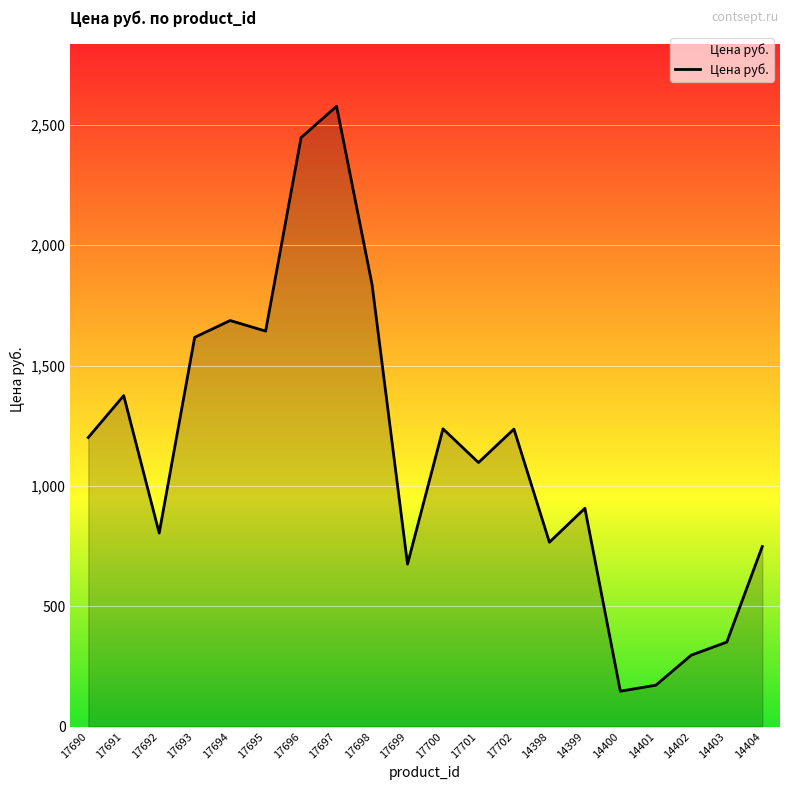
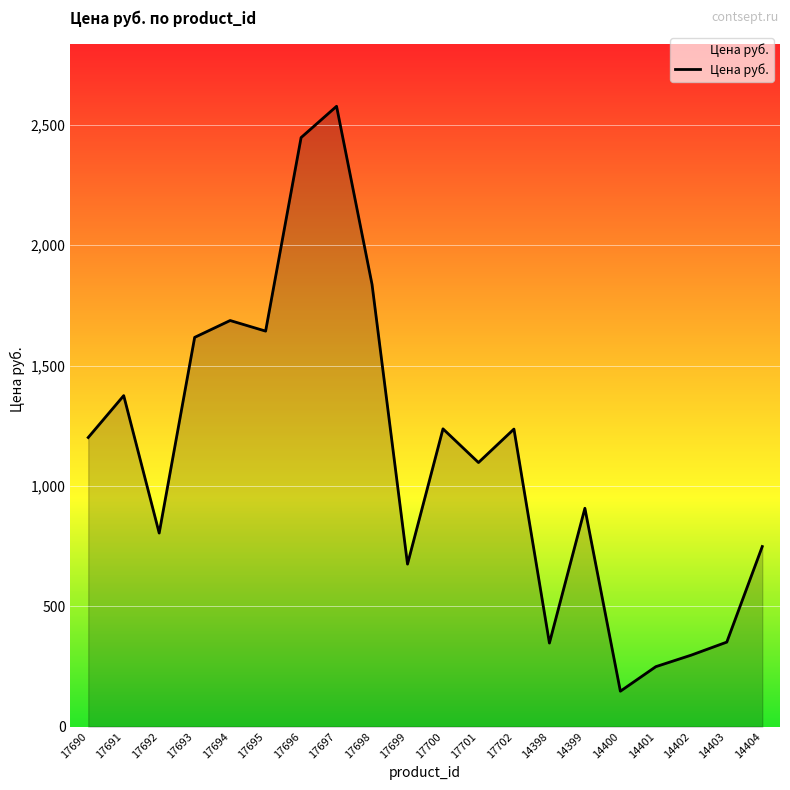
  {
    "17690": "1,200",
    "17691": "1,380",
    "17692": "800",
    "17693": "1,620",
    "17694": "1,690",
    "17695": "1,640",
    "17696": "2,450",
    "17697": "2,580",
    "17698": "1,840",
    "17699": "680",
    "17700": "1,240",
    "17701": "1,100",
    "17702": "1,240",
-   "14398": "770",
+   "14398": "350",
    "14399": "910",
    "14400": "150",
-   "14401": "170",
+   "14401": "250",
    "14402": "300",
    "14403": "350",
    "14404": "750"
  }
